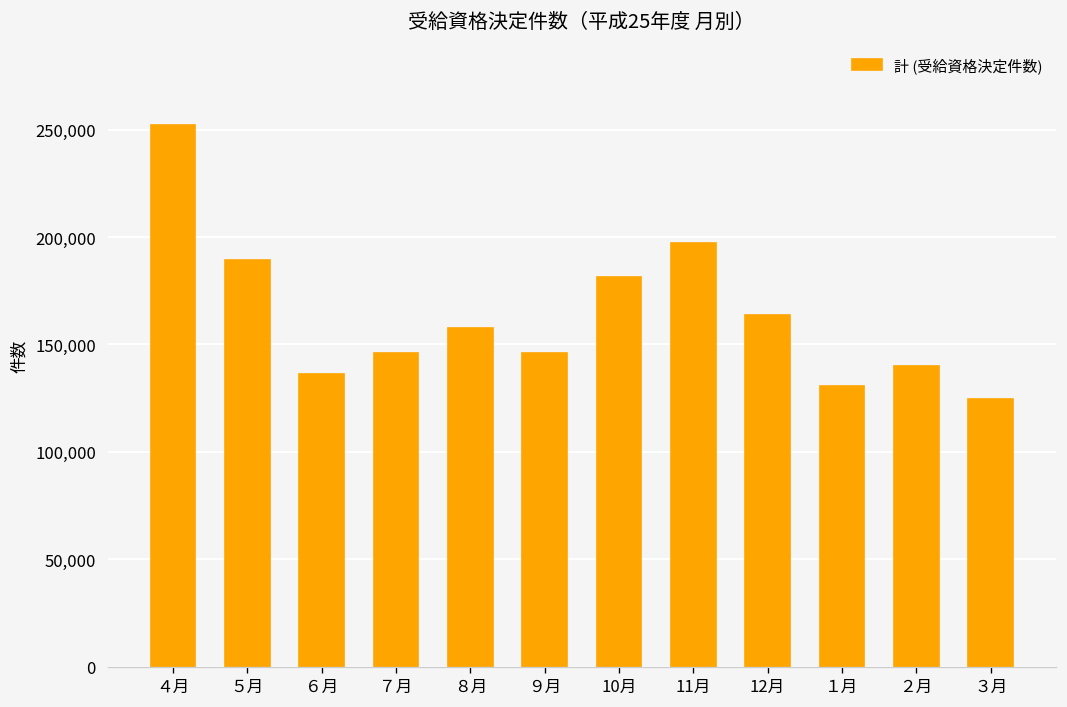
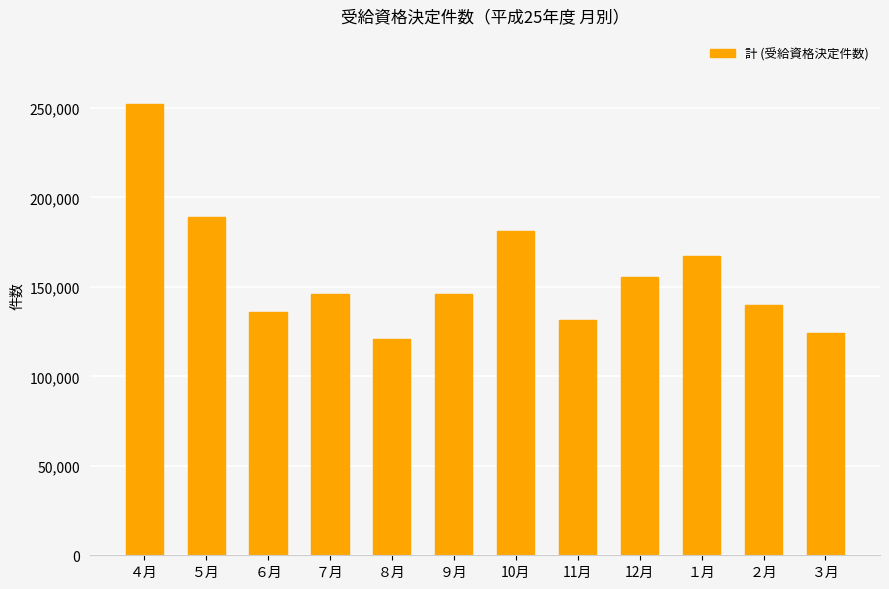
  {
    "４月": "252,000",
    "５月": "189,000",
    "６月": "136,000",
    "７月": "146,000",
-   "８月": "158,000",
+   "８月": "121,000",
    "９月": "146,000",
    "10月": "181,000",
-   "11月": "197,000",
-   "12月": "164,000",
-   "１月": "131,000",
+   "11月": "131,000",
+   "12月": "155,000",
+   "１月": "168,000",
    "２月": "140,000",
    "３月": "124,000"
  }
